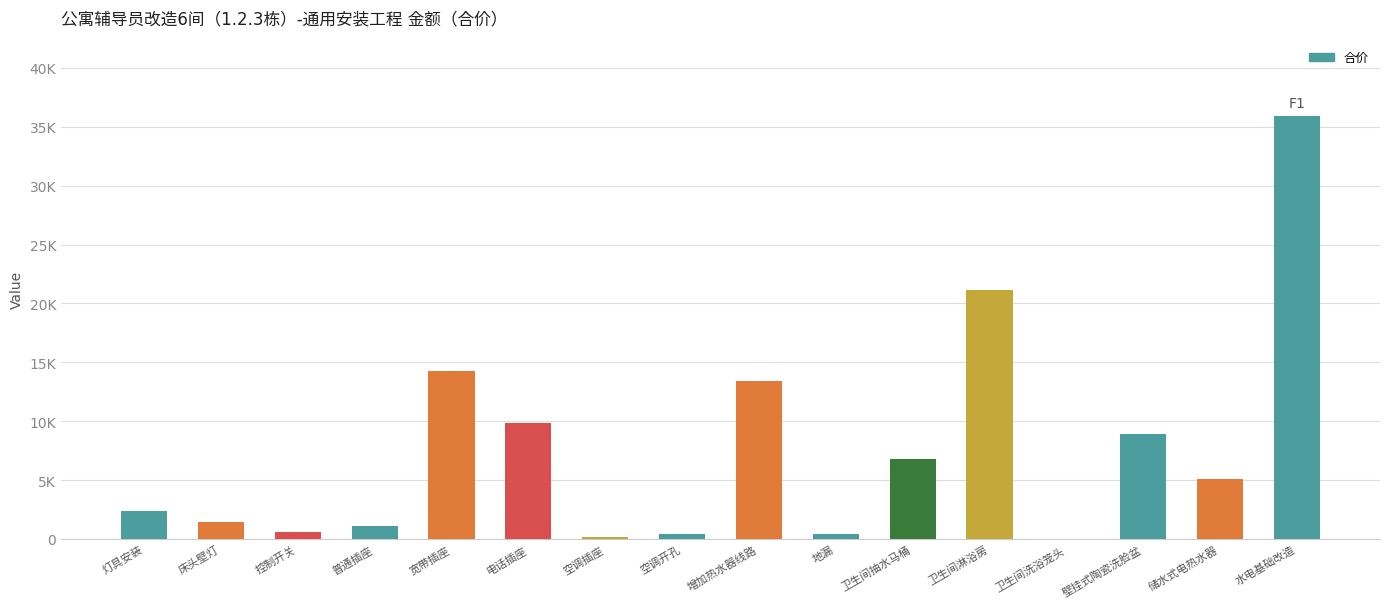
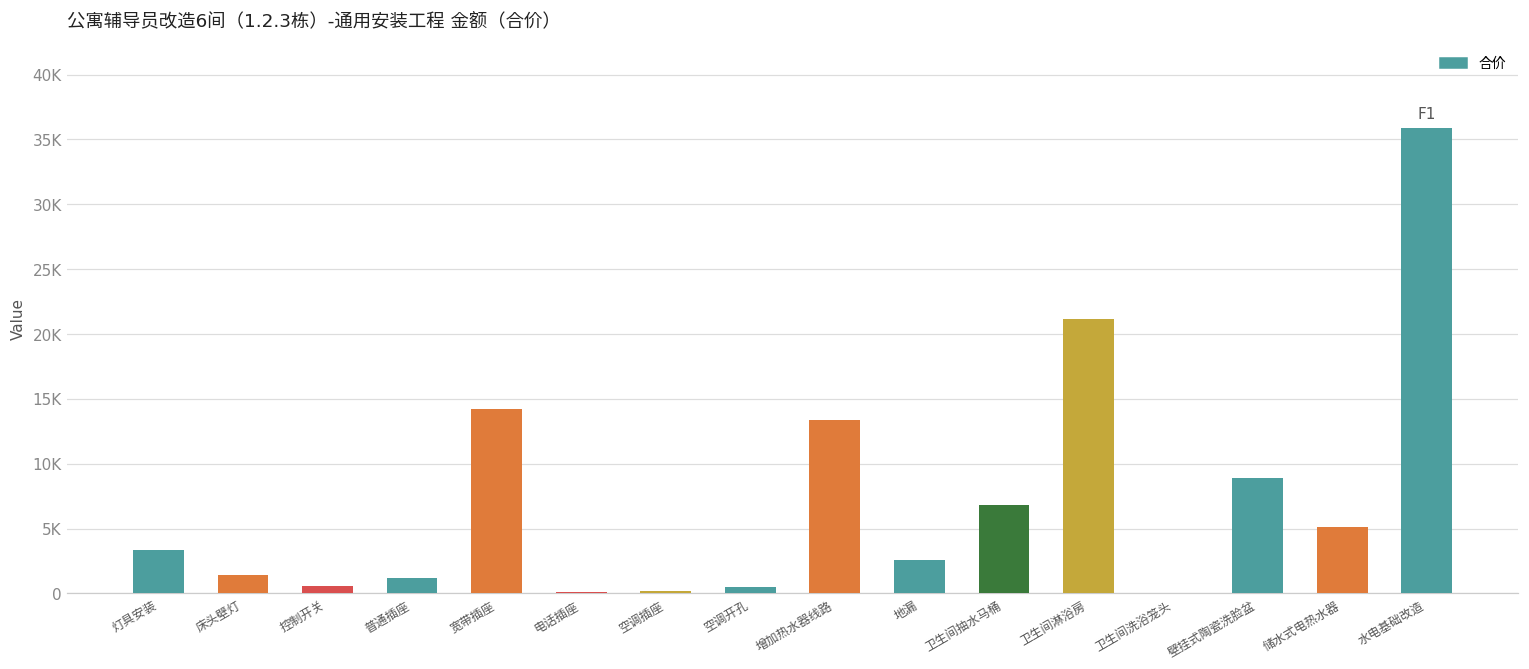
  {
-   "灯具安装": 2400,
+   "灯具安装": 3300,
    "床头壁灯": 1500,
    "控制开关": 600,
    "普通插座": 1200,
    "宽带插座": 14200,
-   "电话插座": 9800,
+   "电话插座": 200,
    "空调插座": 200,
    "空调开孔": 500,
    "增加热水器线路": 13400,
-   "地漏": 500,
+   "地漏": 2600,
    "卫生间抽水马桶": 6800,
    "卫生间淋浴房": 21100,
    "壁挂式陶瓷洗脸盆": 8900,
    "储水式电热水器": 5100,
    "水电基础改造": 35900
  }
